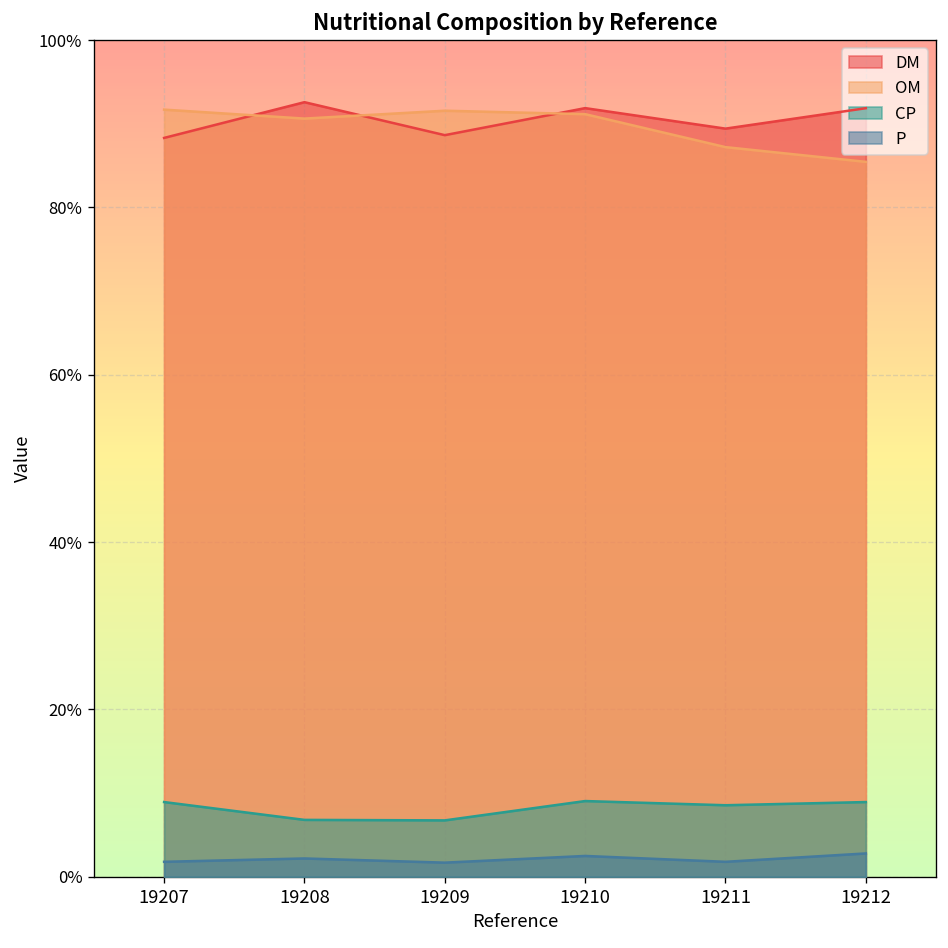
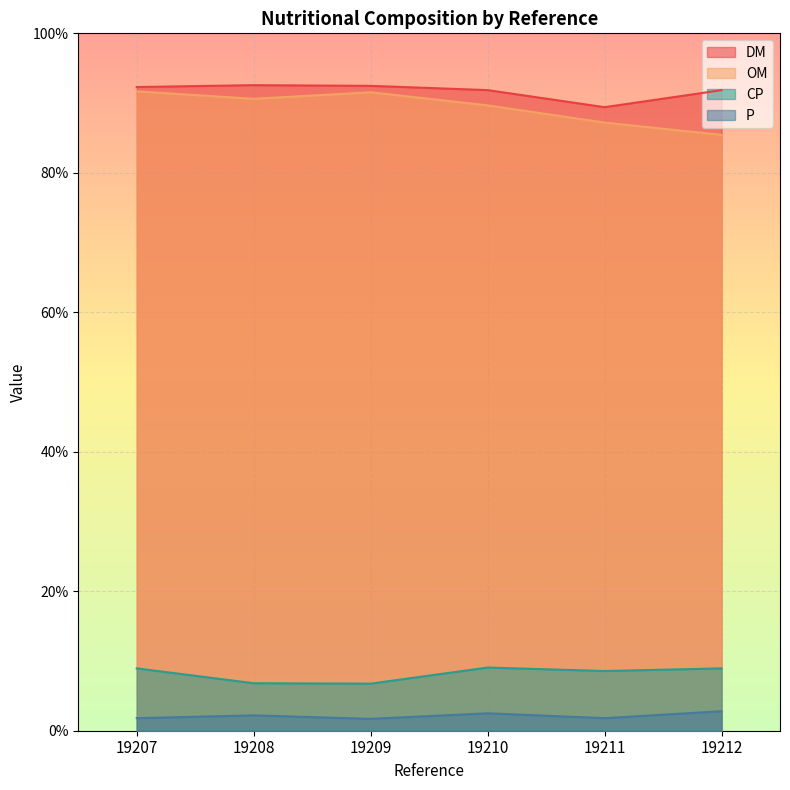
  {
    "DM": {
-     "19207": "88%",
+     "19207": "92%",
      "19208": "93%",
-     "19209": "89%",
+     "19209": "92%",
      "19210": "92%",
      "19211": "89%"
    },
    "OM": {
      "19207": "92%",
      "19208": "91%",
      "19209": "92%",
-     "19210": "91%",
+     "19210": "90%",
      "19211": "87%",
      "19212": "85%"
    }
  }
